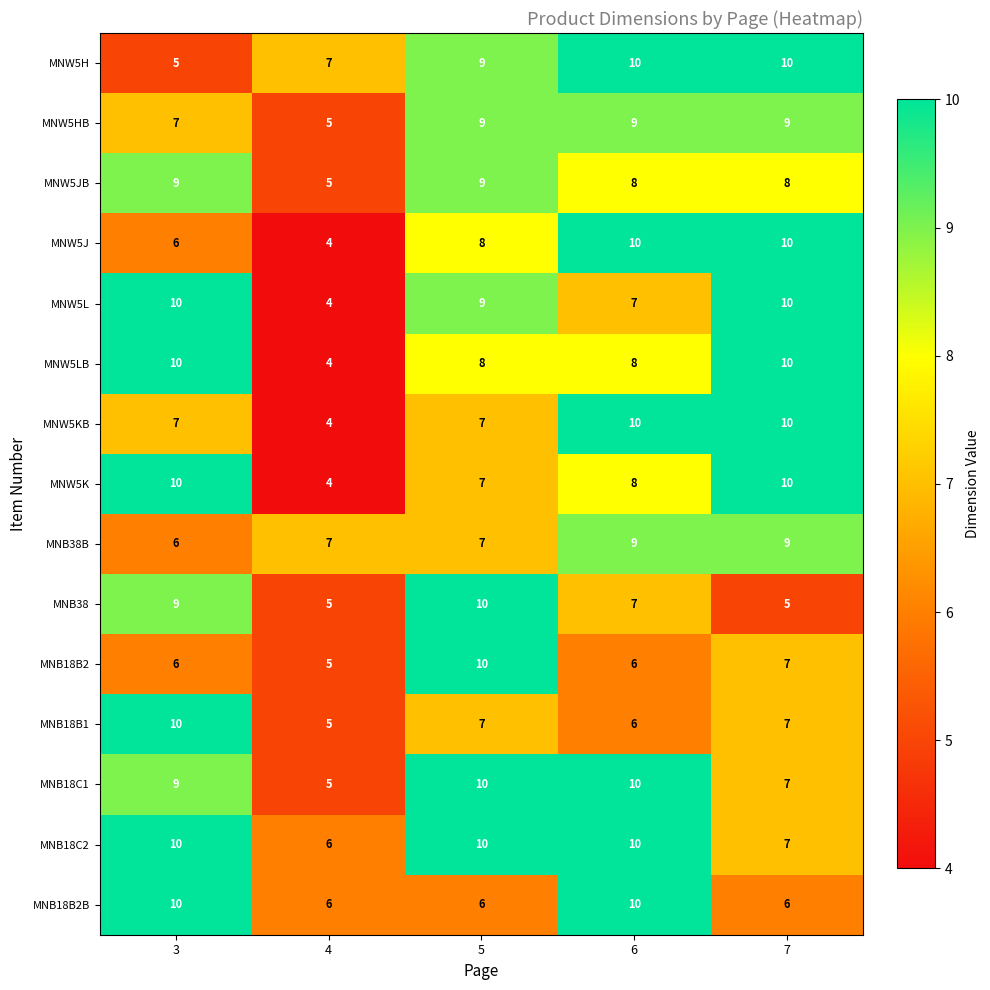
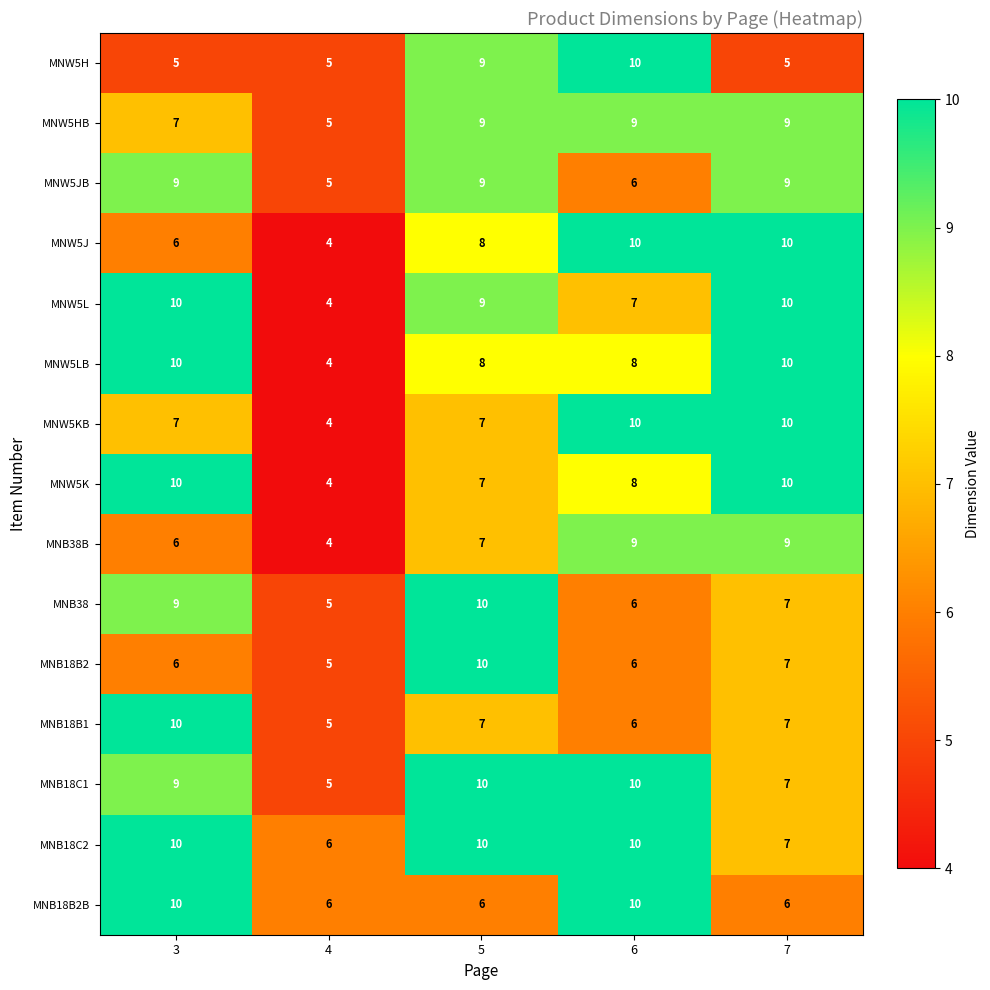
  {
    "MNW5H": {
      "3": 5,
-     "4": 7,
+     "4": 5,
      "5": 9,
      "6": 10,
-     "7": 10
+     "7": 5
    },
    "MNW5HB": {
      "3": 7,
      "4": 5,
      "5": 9,
      "6": 9,
      "7": 9
    },
    "MNW5JB": {
      "3": 9,
      "4": 5,
      "5": 9,
-     "6": 8,
-     "7": 8
+     "6": 6,
+     "7": 9
    },
    "MNW5J": {
      "3": 6,
      "4": 4,
      "5": 8,
      "6": 10,
      "7": 10
    },
    "MNW5L": {
      "3": 10,
      "4": 4,
      "5": 9,
      "6": 7,
      "7": 10
    },
    "MNW5LB": {
      "3": 10,
      "4": 4,
      "5": 8,
      "6": 8,
      "7": 10
    },
    "MNW5KB": {
      "3": 7,
      "4": 4,
      "5": 7,
      "6": 10,
      "7": 10
    },
    "MNW5K": {
      "3": 10,
      "4": 4,
      "5": 7,
      "6": 8,
      "7": 10
    },
    "MNB38B": {
      "3": 6,
-     "4": 7,
+     "4": 4,
      "5": 7,
      "6": 9,
      "7": 9
    },
    "MNB38": {
      "3": 9,
      "4": 5,
      "5": 10,
-     "6": 7,
-     "7": 5
+     "6": 6,
+     "7": 7
    },
    "MNB18B2": {
      "3": 6,
      "4": 5,
      "5": 10,
      "6": 6,
      "7": 7
    },
    "MNB18B1": {
      "3": 10,
      "4": 5,
      "5": 7,
      "6": 6,
      "7": 7
    },
    "MNB18C1": {
      "3": 9,
      "4": 5,
      "5": 10,
      "6": 10,
      "7": 7
    },
    "MNB18C2": {
      "3": 10,
      "4": 6,
      "5": 10,
      "6": 10,
      "7": 7
    },
    "MNB18B2B": {
      "3": 10,
      "4": 6,
      "5": 6,
      "6": 10,
      "7": 6
    }
  }
